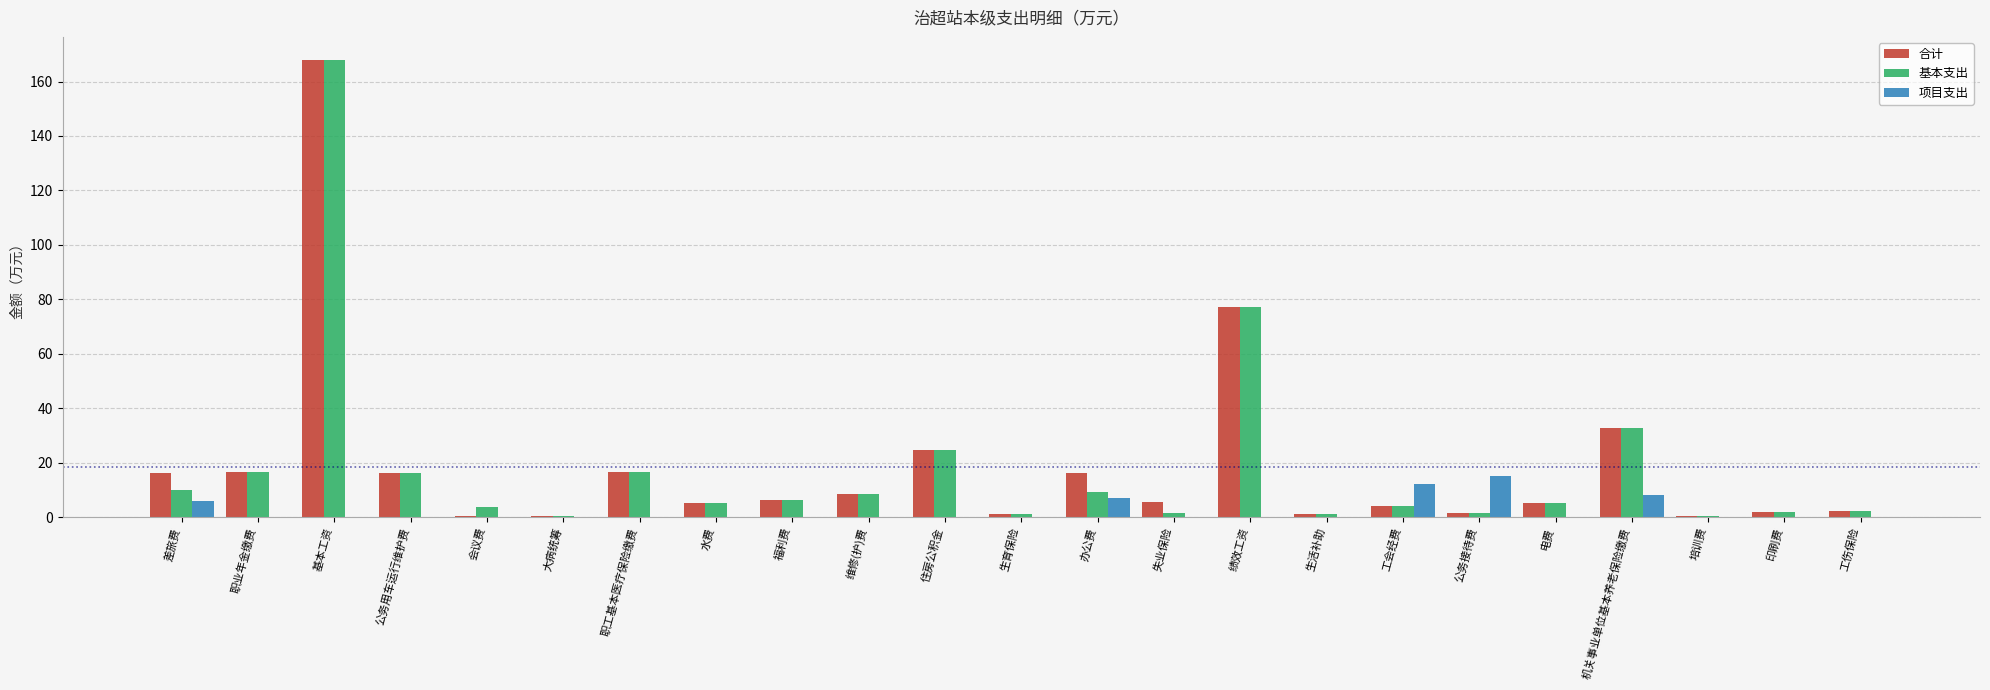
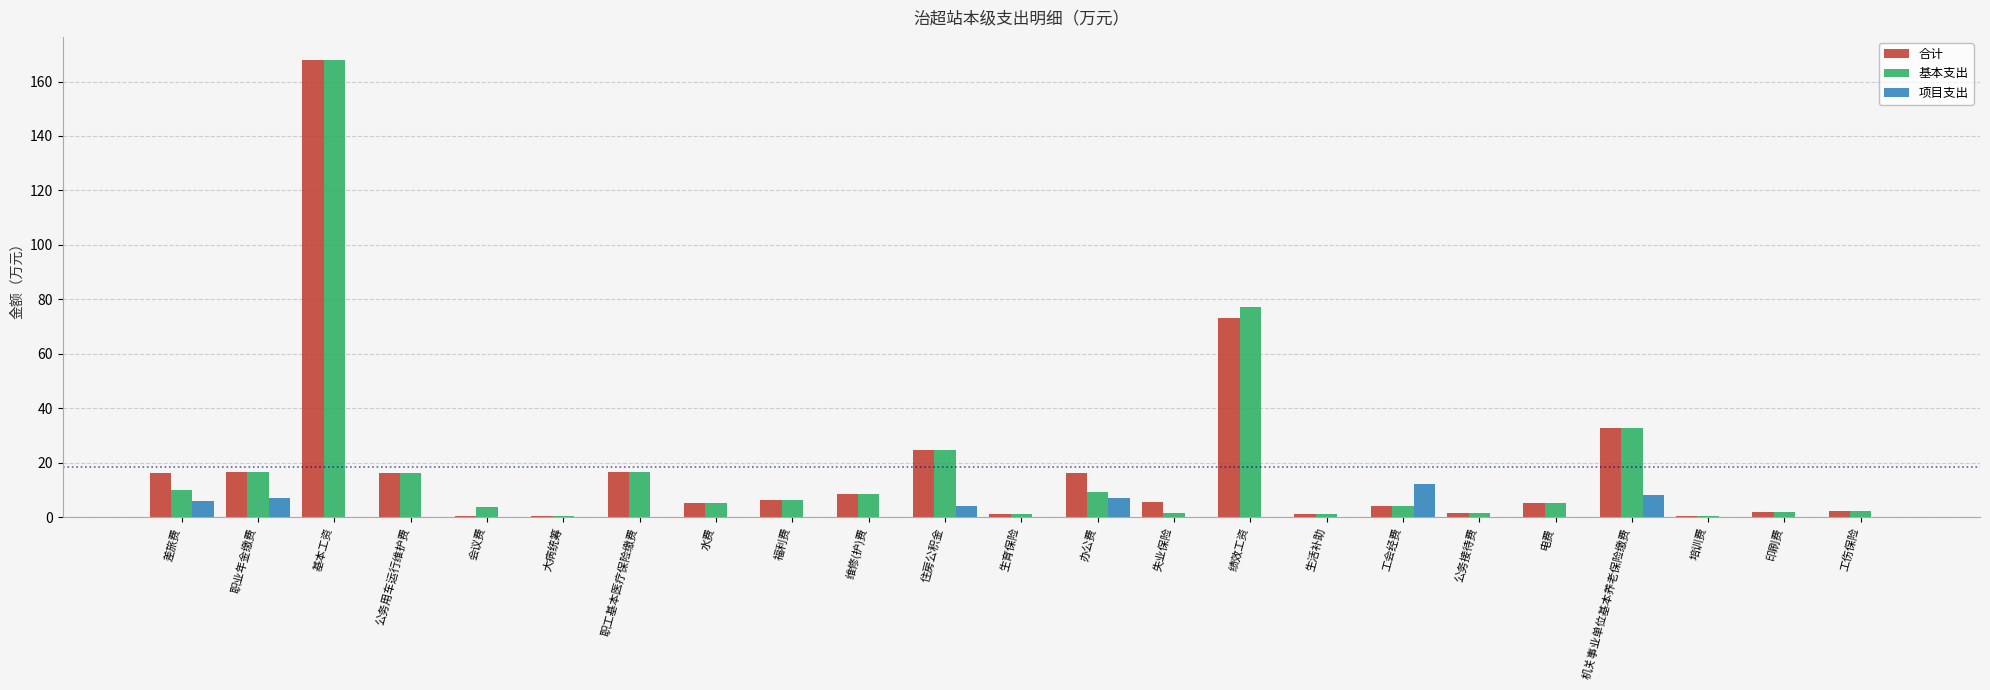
  {
    "合计": {
      "差旅费": 16,
      "职业年金缴费": 16,
      "基本工资": 168,
      "公务用车运行维护费": 16,
      "职工基本医疗保险缴费": 16,
      "水费": 5,
      "福利费": 6,
      "维修(护)费": 9,
      "住房公积金": 25,
      "生育保险": 1,
      "办公费": 16,
      "失业保险": 6,
-     "绩效工资": 77,
+     "绩效工资": 73,
      "生活补助": 1,
      "工会经费": 4,
      "公务接待费": 1,
      "电费": 5,
      "机关事业单位基本养老保险缴费": 33,
      "印刷费": 2,
      "工伤保险": 2
    },
    "基本支出": {
      "差旅费": 10,
      "职业年金缴费": 16,
      "基本工资": 168,
      "公务用车运行维护费": 16,
      "会议费": 4,
      "职工基本医疗保险缴费": 16,
      "水费": 5,
      "福利费": 6,
      "维修(护)费": 9,
      "住房公积金": 25,
      "生育保险": 1,
      "办公费": 9,
      "失业保险": 1,
      "绩效工资": 77,
      "生活补助": 1,
      "工会经费": 4,
      "公务接待费": 1,
      "电费": 5,
      "机关事业单位基本养老保险缴费": 33,
      "印刷费": 2,
      "工伤保险": 2
    },
    "项目支出": {
      "差旅费": 6,
-     "职业年金缴费": 0,
+     "职业年金缴费": 7,
      "基本工资": 0,
      "公务用车运行维护费": 0,
      "会议费": 0,
      "大病统筹": 0,
      "职工基本医疗保险缴费": 0,
      "水费": 0,
      "福利费": 0,
      "维修(护)费": 0,
-     "住房公积金": 0,
+     "住房公积金": 4,
      "生育保险": 0,
      "办公费": 7,
      "失业保险": 0,
      "绩效工资": 0,
      "生活补助": 0,
      "工会经费": 12,
-     "公务接待费": 15,
+     "公务接待费": 0,
      "电费": 0,
      "机关事业单位基本养老保险缴费": 8,
      "培训费": 0,
      "印刷费": 0,
      "工伤保险": 0
    }
  }
